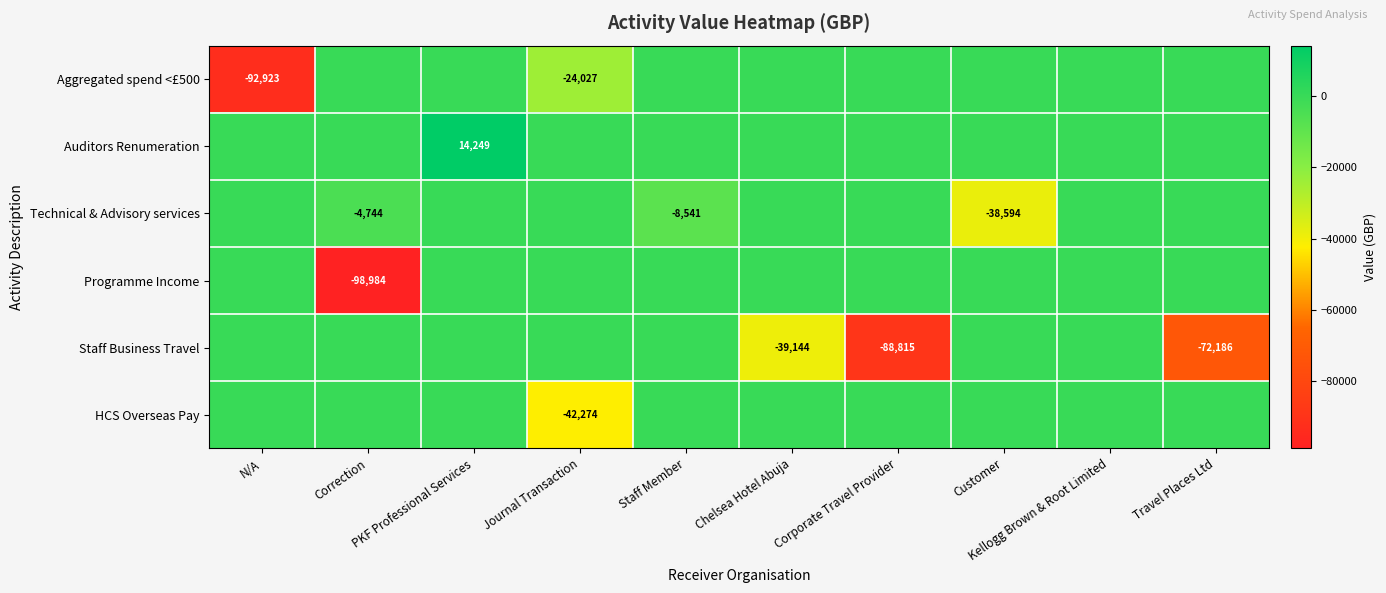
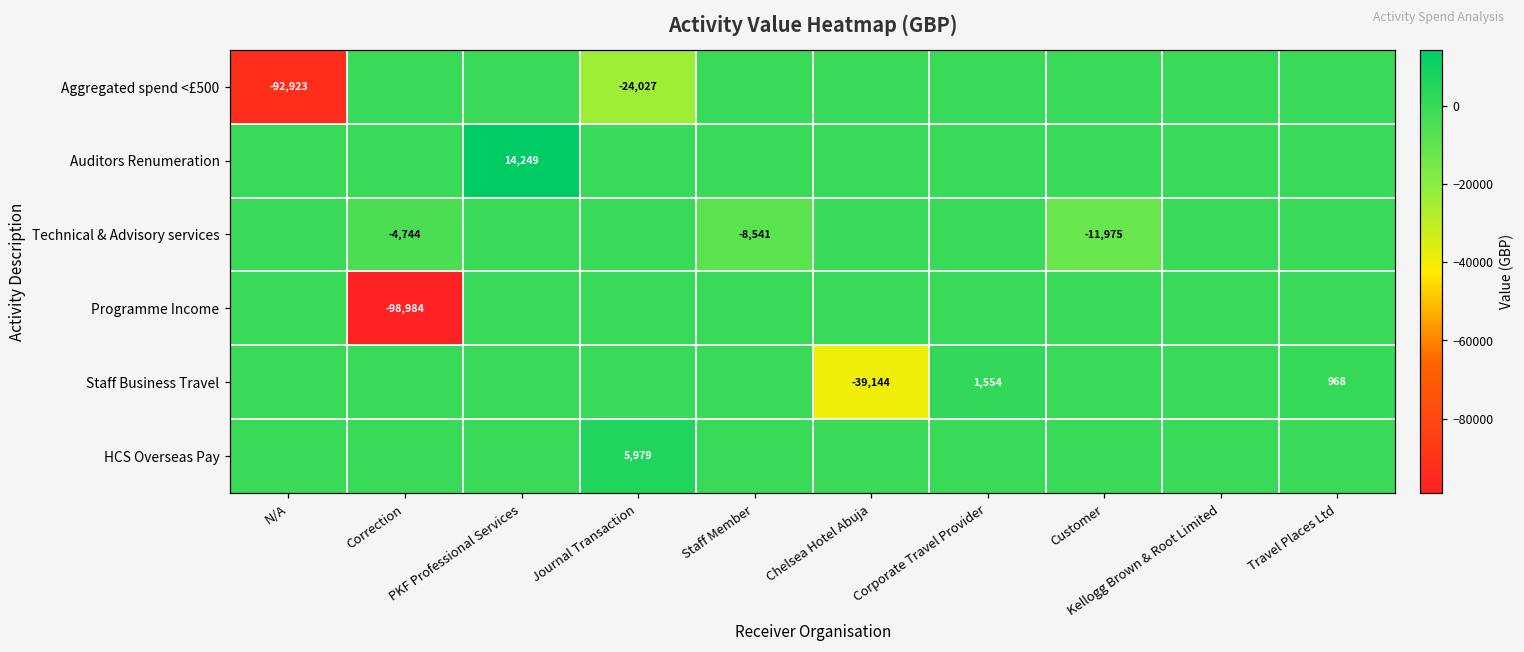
  {
    "Aggregated spend <£500": {
      "N/A": "-92,923",
      "Journal Transaction": "-24,027"
    },
    "Auditors Renumeration": {
      "PKF Professional Services": "14,249"
    },
    "Technical & Advisory services": {
      "Correction": "-4,744",
      "Staff Member": "-8,541",
-     "Customer": "-38,594"
+     "Customer": "-11,975"
    },
    "Programme Income": {
      "Correction": "-98,984"
    },
    "Staff Business Travel": {
      "Chelsea Hotel Abuja": "-39,144",
-     "Corporate Travel Provider": "-88,815",
-     "Travel Places Ltd": "-72,186"
+     "Corporate Travel Provider": "1,554",
+     "Travel Places Ltd": "968"
    },
    "HCS Overseas Pay": {
-     "Journal Transaction": "-42,274"
+     "Journal Transaction": "5,979"
    }
  }
